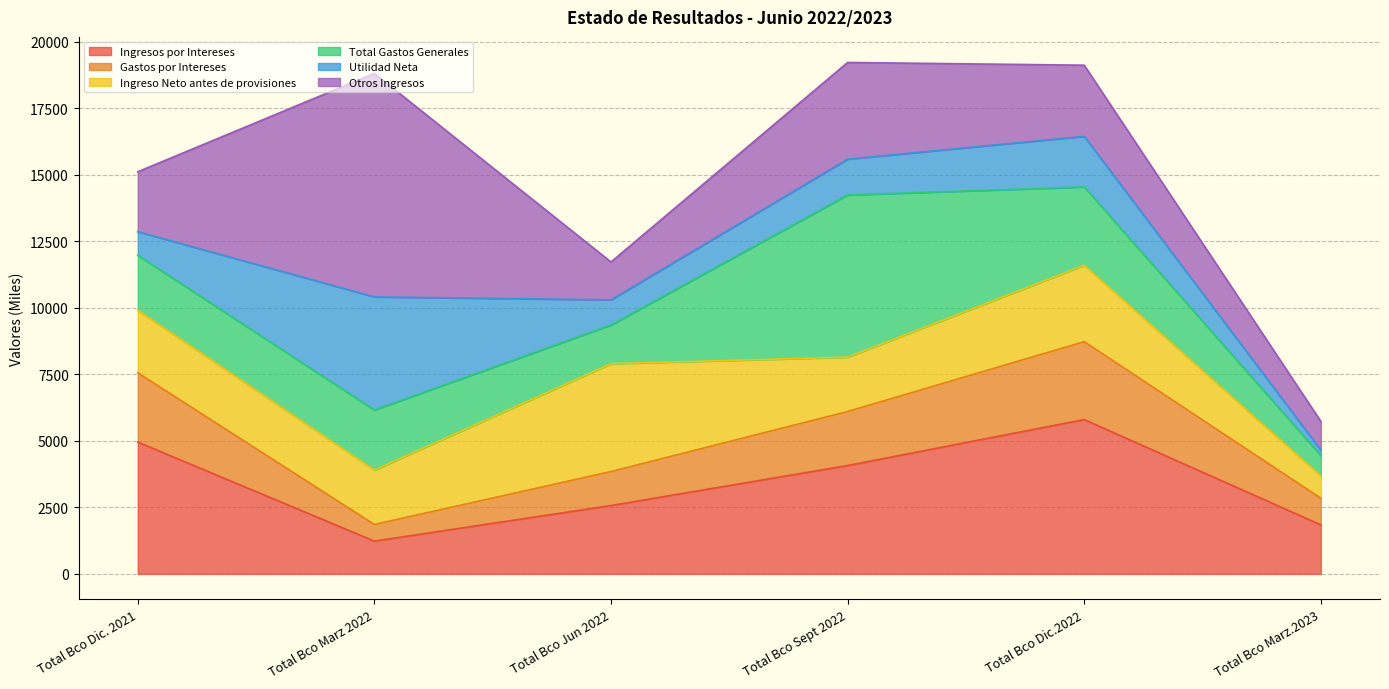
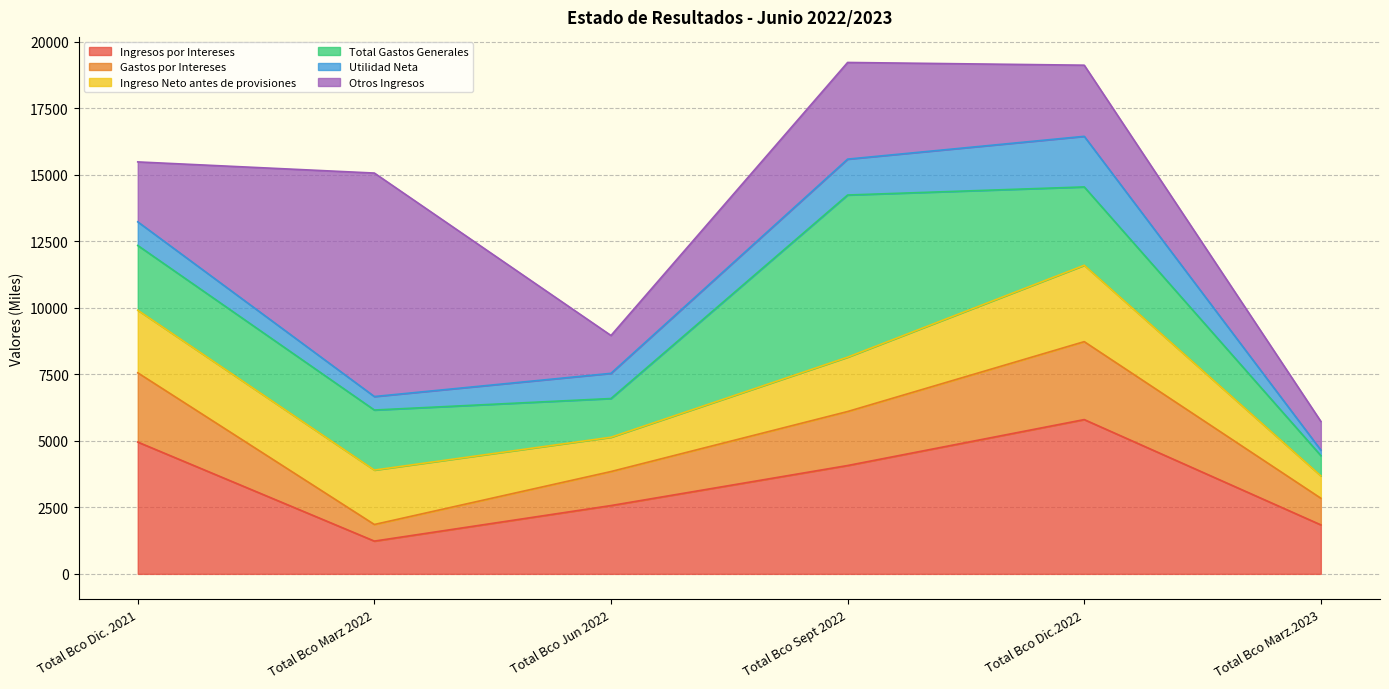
  {
    "Ingreso Neto antes de provisiones": {
      "Total Bco Dic. 2021": 2400,
      "Total Bco Marz 2022": 2000,
-     "Total Bco Jun 2022": 4100,
+     "Total Bco Jun 2022": 1300,
      "Total Bco Sept 2022": 2000,
      "Total Bco Dic.2022": 2900,
      "Total Bco Marz.2023": 800
    },
    "Total Gastos Generales": {
-     "Total Bco Dic. 2021": 2100,
+     "Total Bco Dic. 2021": 2400,
      "Total Bco Marz 2022": 2300,
      "Total Bco Jun 2022": 1500,
      "Total Bco Sept 2022": 6100,
      "Total Bco Dic.2022": 2900,
      "Total Bco Marz.2023": 800
    },
    "Utilidad Neta": {
      "Total Bco Dic. 2021": 900,
-     "Total Bco Marz 2022": 4300,
+     "Total Bco Marz 2022": 500,
      "Total Bco Jun 2022": 900,
      "Total Bco Sept 2022": 1300,
      "Total Bco Dic.2022": 1900,
      "Total Bco Marz.2023": 200
    },
    "Otros Ingresos": {
      "Total Bco Dic. 2021": 2300,
      "Total Bco Jun 2022": 1400,
      "Total Bco Sept 2022": 3600,
      "Total Bco Dic.2022": 2700,
      "Total Bco Marz.2023": 1100
    }
  }
